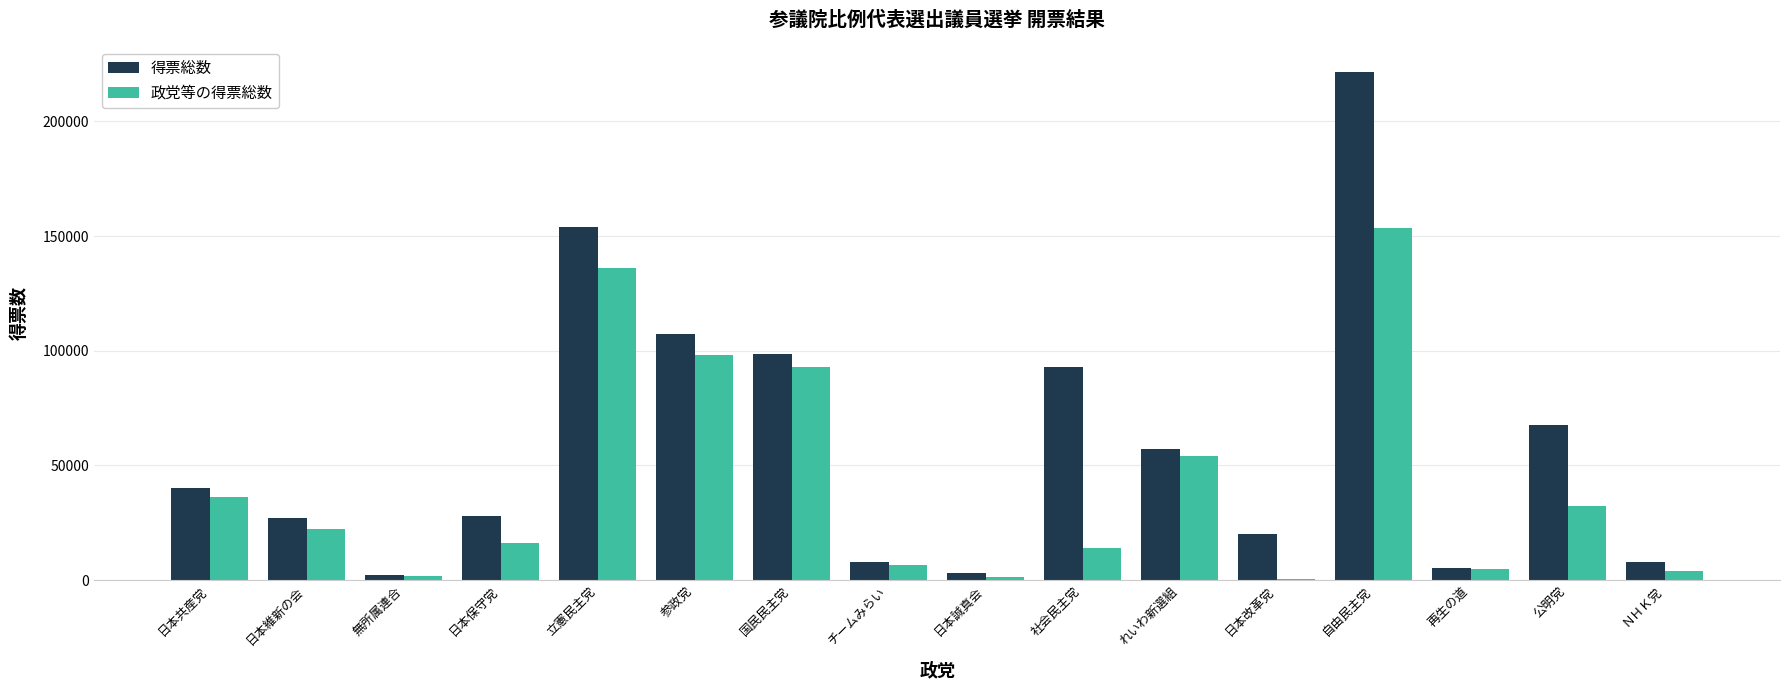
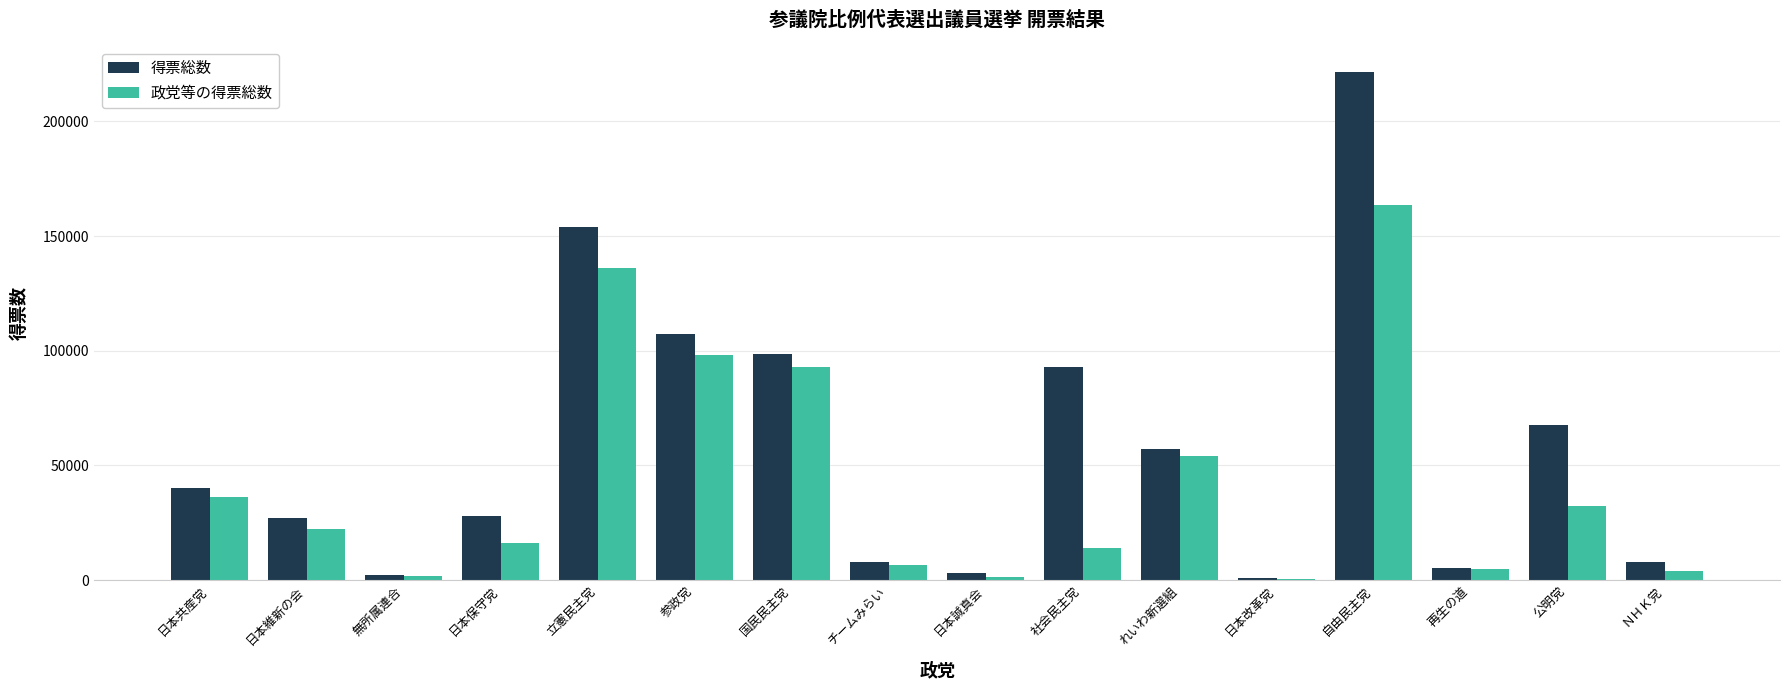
  {
    "得票総数": {
      "日本共産党": 40000,
      "日本維新の会": 27000,
      "無所属連合": 2000,
      "日本保守党": 28000,
      "立憲民主党": 154000,
      "参政党": 107000,
      "国民民主党": 99000,
      "チームみらい": 8000,
      "日本誠真会": 3000,
      "社会民主党": 93000,
      "れいわ新選組": 57000,
-     "日本改革党": 20000,
+     "日本改革党": 1000,
      "自由民主党": 222000,
      "再生の道": 5000,
      "公明党": 68000,
      "ＮＨＫ党": 8000
    },
    "政党等の得票総数": {
      "日本共産党": 36000,
      "日本維新の会": 22000,
      "無所属連合": 2000,
      "日本保守党": 16000,
      "立憲民主党": 136000,
      "参政党": 98000,
      "国民民主党": 93000,
      "チームみらい": 7000,
      "日本誠真会": 1000,
      "社会民主党": 14000,
      "れいわ新選組": 54000,
-     "自由民主党": 153000,
+     "自由民主党": 163000,
      "再生の道": 5000,
      "公明党": 32000,
      "ＮＨＫ党": 4000
    }
  }
